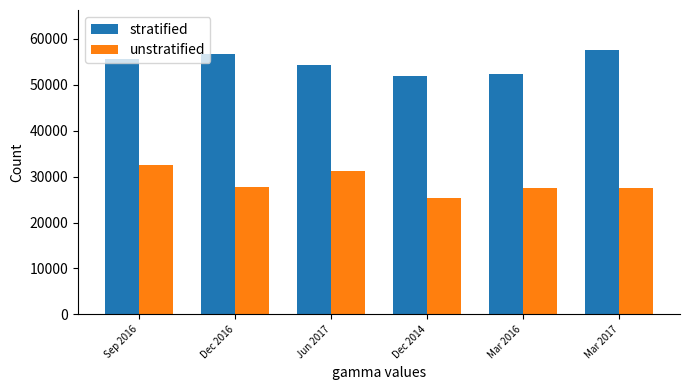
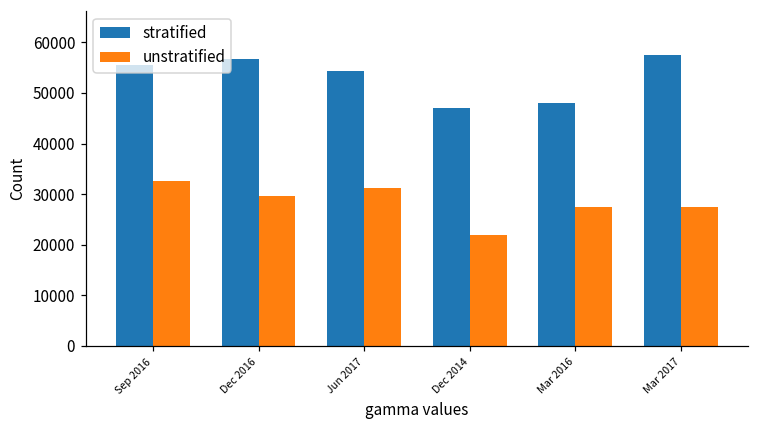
  {
    "stratified": {
      "Dec 2016": 57000,
      "Jun 2017": 54000,
-     "Dec 2014": 52000,
-     "Mar 2016": 52000,
+     "Dec 2014": 47000,
+     "Mar 2016": 48000,
      "Mar 2017": 58000
    },
    "unstratified": {
      "Sep 2016": 33000,
-     "Dec 2016": 28000,
+     "Dec 2016": 30000,
      "Jun 2017": 31000,
-     "Dec 2014": 25000,
+     "Dec 2014": 22000,
      "Mar 2016": 27000,
      "Mar 2017": 27000
    }
  }
